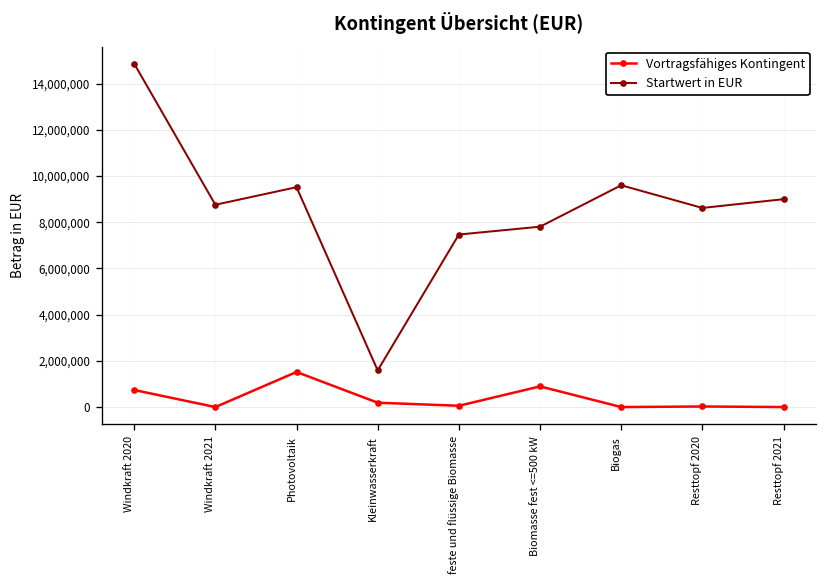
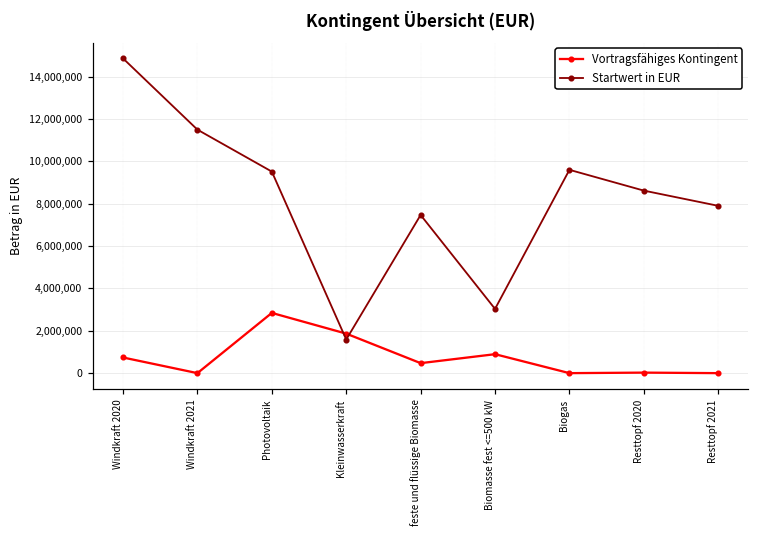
  {
    "Vortragsfähiges Kontingent": {
      "Windkraft 2020": "700,000",
      "Windkraft 2021": "0",
-     "Photovoltaik": "1,500,000",
-     "Kleinwasserkraft": "200,000",
-     "feste und flüssige Biomasse": "100,000",
+     "Photovoltaik": "2,800,000",
+     "Kleinwasserkraft": "1,900,000",
+     "feste und flüssige Biomasse": "500,000",
      "Biomasse fest <=500 kW": "900,000",
      "Biogas": "0",
      "Resttopf 2020": "0",
      "Resttopf 2021": "0"
    },
    "Startwert in EUR": {
      "Windkraft 2020": "14,900,000",
-     "Windkraft 2021": "8,800,000",
+     "Windkraft 2021": "11,500,000",
      "Photovoltaik": "9,500,000",
      "Kleinwasserkraft": "1,600,000",
      "feste und flüssige Biomasse": "7,500,000",
-     "Biomasse fest <=500 kW": "7,800,000",
+     "Biomasse fest <=500 kW": "3,000,000",
      "Biogas": "9,600,000",
      "Resttopf 2020": "8,600,000",
-     "Resttopf 2021": "9,000,000"
+     "Resttopf 2021": "7,900,000"
    }
  }
